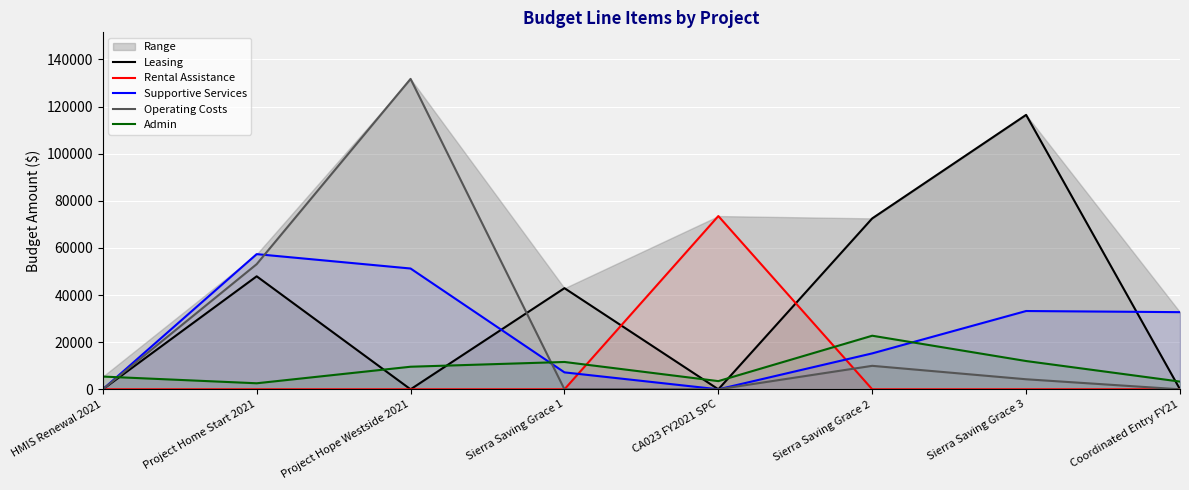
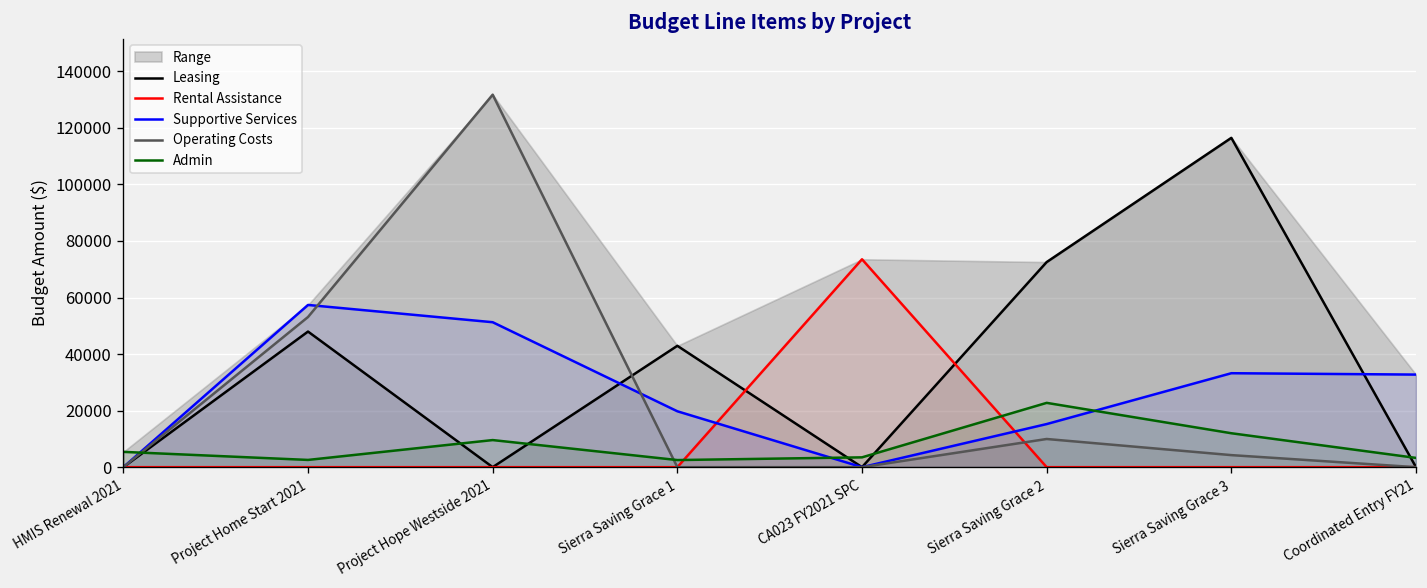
  {
    "Leasing": {
      "Project Home Start 2021": 48000
    },
    "Rental Assistance": {
      "Project Home Start 2021": 0,
      "Sierra Saving Grace 2": 0,
      "Sierra Saving Grace 3": 0
    },
    "Supportive Services": {
      "Project Hope Westside 2021": 51000,
-     "Sierra Saving Grace 1": 7000,
+     "Sierra Saving Grace 1": 20000,
      "Sierra Saving Grace 2": 15000,
      "Sierra Saving Grace 3": 33000
    },
    "Operating Costs": {
      "Project Home Start 2021": 53000,
      "Sierra Saving Grace 2": 10000,
      "Sierra Saving Grace 3": 4000
    },
    "Admin": {
      "Project Home Start 2021": 3000,
      "Project Hope Westside 2021": 10000,
-     "Sierra Saving Grace 1": 12000,
+     "Sierra Saving Grace 1": 3000,
      "CA023 FY2021 SPC": 3000,
      "Sierra Saving Grace 2": 23000,
      "Sierra Saving Grace 3": 12000,
      "Coordinated Entry FY21": 3000
    }
  }
